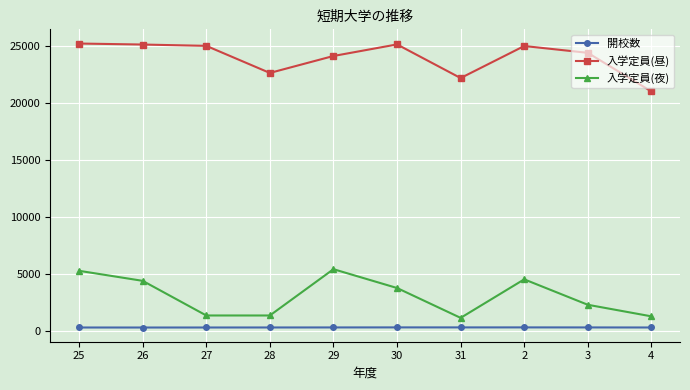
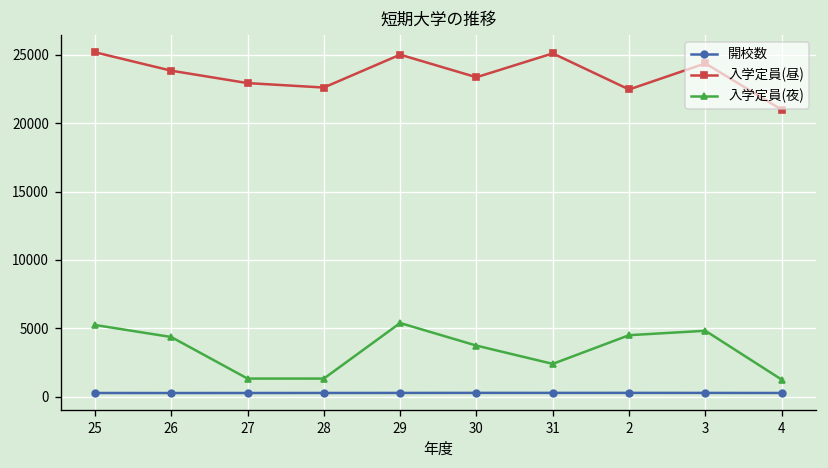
  {
    "開校数": {
      "25": 300,
      "26": 300,
      "27": 300,
      "28": 300,
      "29": 300,
      "30": 300,
      "31": 300,
      "2": 300,
      "3": 300,
      "4": 300
    },
    "入学定員(昼)": {
      "25": 25200,
-     "26": 25100,
-     "27": 25000,
+     "26": 23800,
+     "27": 22900,
      "28": 22600,
-     "29": 24100,
-     "30": 25100,
-     "31": 22200,
-     "2": 25000,
+     "29": 25000,
+     "30": 23400,
+     "31": 25100,
+     "2": 22500,
      "4": 21000
    },
    "入学定員(夜)": {
      "25": 5200,
      "26": 4400,
      "27": 1300,
      "28": 1300,
      "29": 5400,
      "30": 3700,
-     "31": 1100,
+     "31": 2400,
      "2": 4500,
-     "3": 2300,
+     "3": 4800,
      "4": 1300
    }
  }
